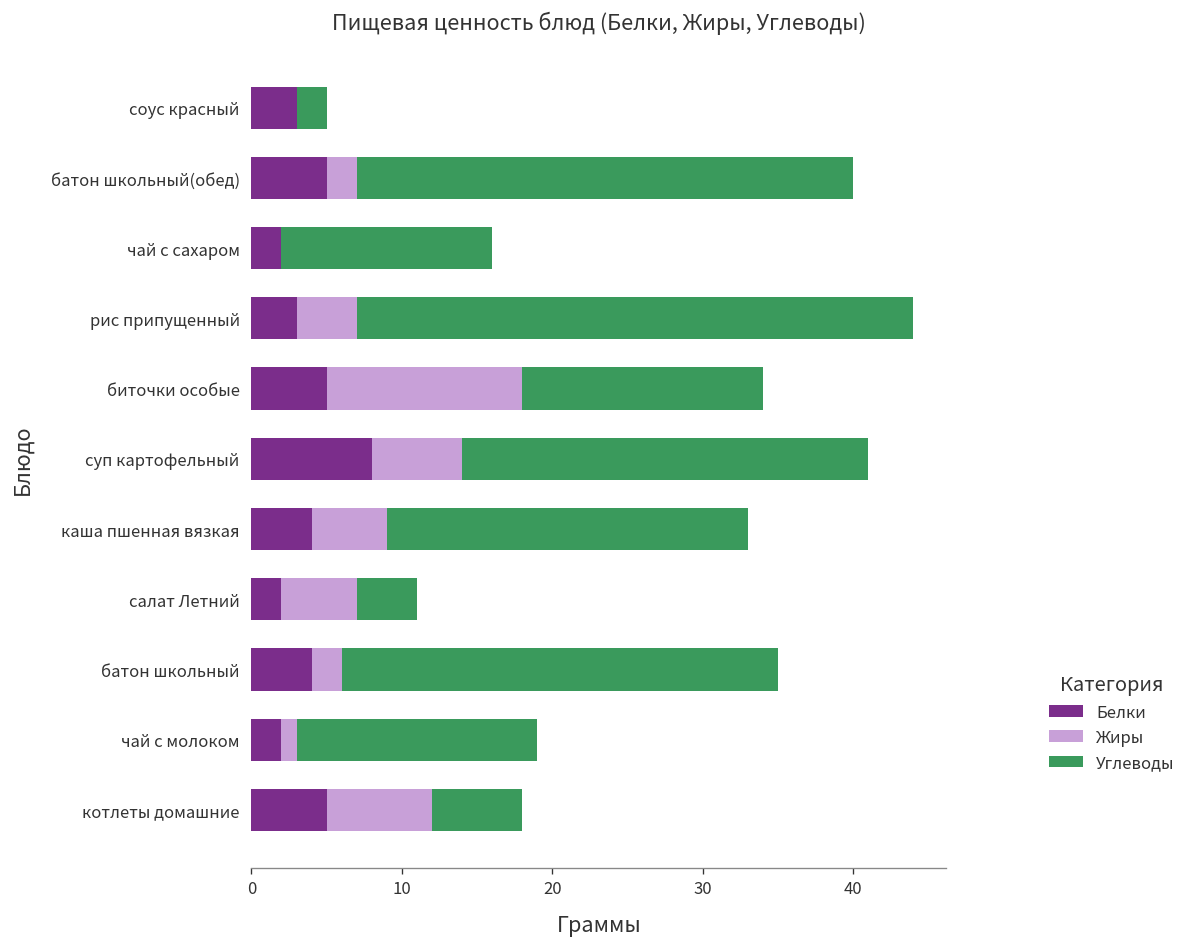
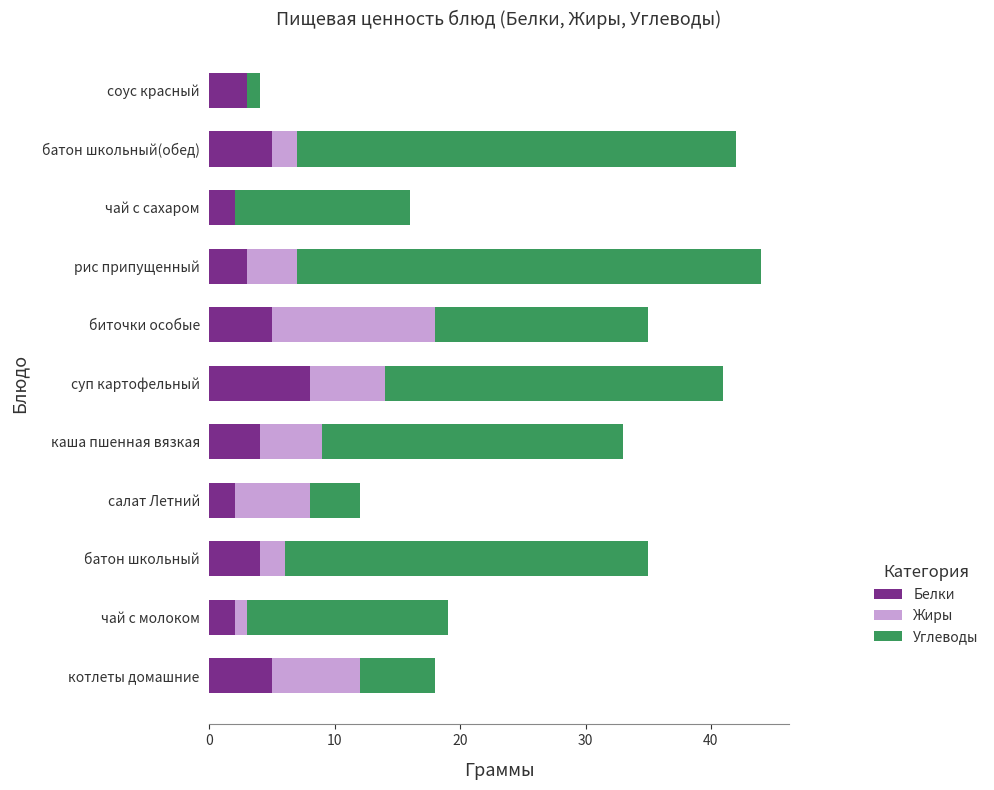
  {
    "Белки": {
      "соус красный": 3,
      "батон школьный(обед)": 5,
      "чай с сахаром": 2,
      "рис припущенный": 3,
      "биточки особые": 5,
      "суп картофельный": 8,
      "каша пшенная вязкая": 4,
      "салат Летний": 2,
      "батон школьный": 4,
      "чай с молоком": 2,
      "котлеты домашние": 5
    },
    "Жиры": {
      "соус красный": 0,
      "батон школьный(обед)": 2,
      "чай с сахаром": 0,
      "рис припущенный": 4,
      "биточки особые": 13,
      "суп картофельный": 6,
      "каша пшенная вязкая": 5,
-     "салат Летний": 5,
+     "салат Летний": 6,
      "батон школьный": 2,
      "чай с молоком": 1,
      "котлеты домашние": 7
    },
    "Углеводы": {
-     "соус красный": 2,
-     "батон школьный(обед)": 33,
+     "соус красный": 1,
+     "батон школьный(обед)": 35,
      "чай с сахаром": 14,
      "рис припущенный": 37,
-     "биточки особые": 16,
+     "биточки особые": 17,
      "суп картофельный": 27,
      "каша пшенная вязкая": 24,
      "салат Летний": 4,
      "батон школьный": 29,
      "чай с молоком": 16,
      "котлеты домашние": 6
    }
  }
